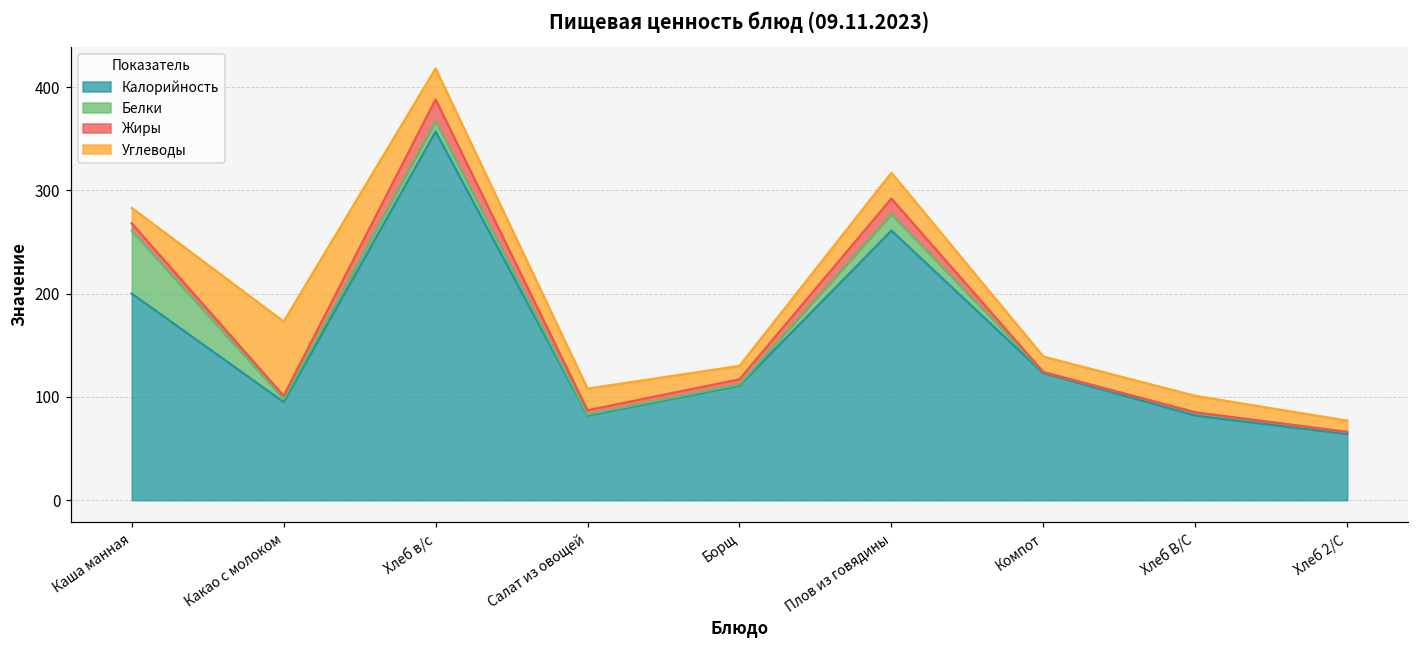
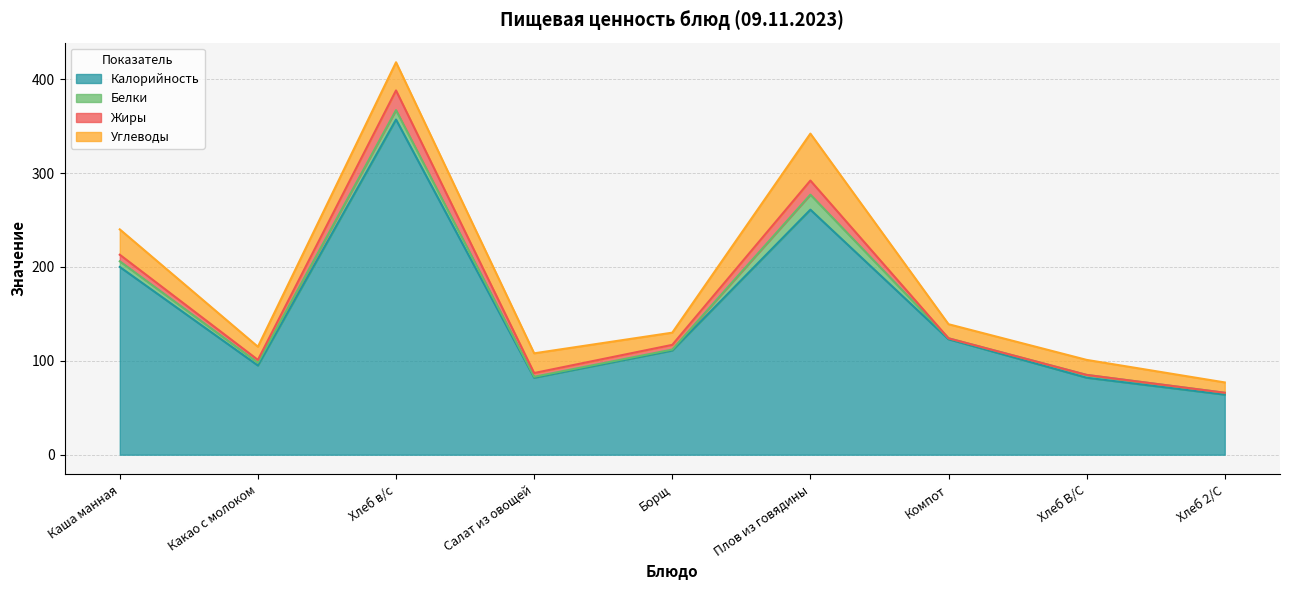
  {
    "Калорийность": {
      "Каша манная": 200,
      "Какао с молоком": 100,
      "Хлеб в/с": 360,
      "Плов из говядины": 260,
      "Хлеб В/С": 80
    },
    "Белки": {
-     "Каша манная": 60,
+     "Каша манная": 10,
      "Какао с молоком": 0,
      "Хлеб в/с": 10,
      "Плов из говядины": 20
    },
    "Жиры": {
      "Каша манная": 10,
      "Какао с молоком": 0,
      "Хлеб в/с": 20,
      "Салат из овощей": 0,
      "Борщ": 10,
      "Плов из говядины": 20
    },
    "Углеводы": {
-     "Каша манная": 20,
-     "Какао с молоком": 70,
+     "Каша манная": 30,
+     "Какао с молоком": 10,
      "Хлеб в/с": 30,
      "Салат из овощей": 20,
      "Борщ": 10,
-     "Плов из говядины": 30,
+     "Плов из говядины": 50,
      "Компот": 20,
      "Хлеб В/С": 20,
      "Хлеб 2/С": 10
    }
  }
